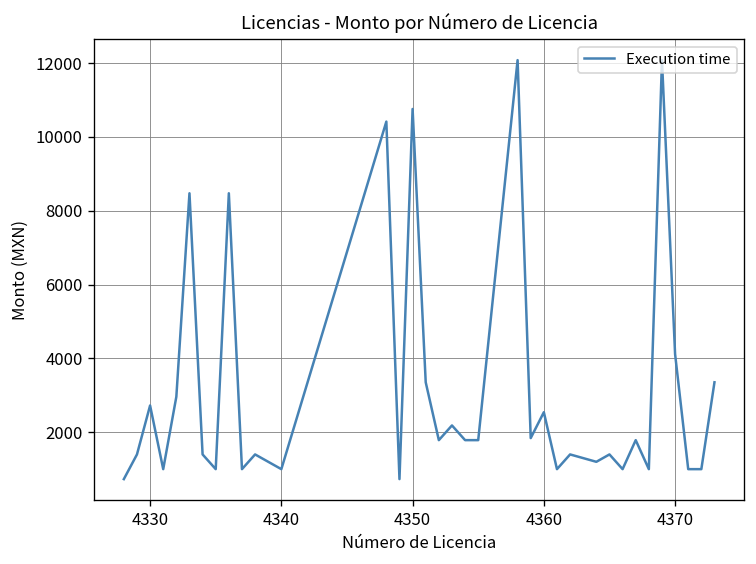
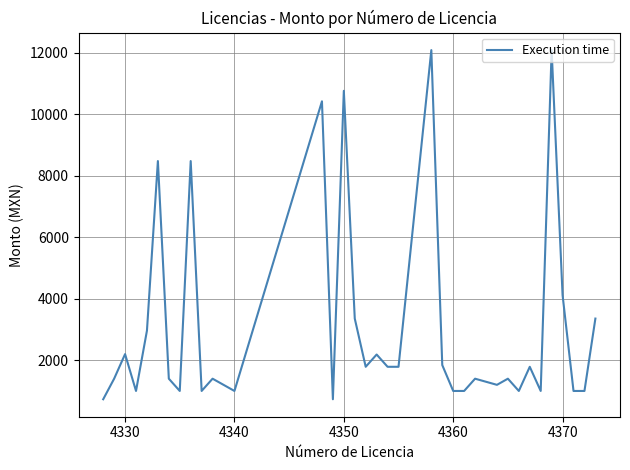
  {
-   "4330": 2700,
+   "4330": 2200,
    "4340": 1000,
    "4350": 10800,
-   "4360": 2500,
+   "4360": 1000,
    "4370": 4100
  }
